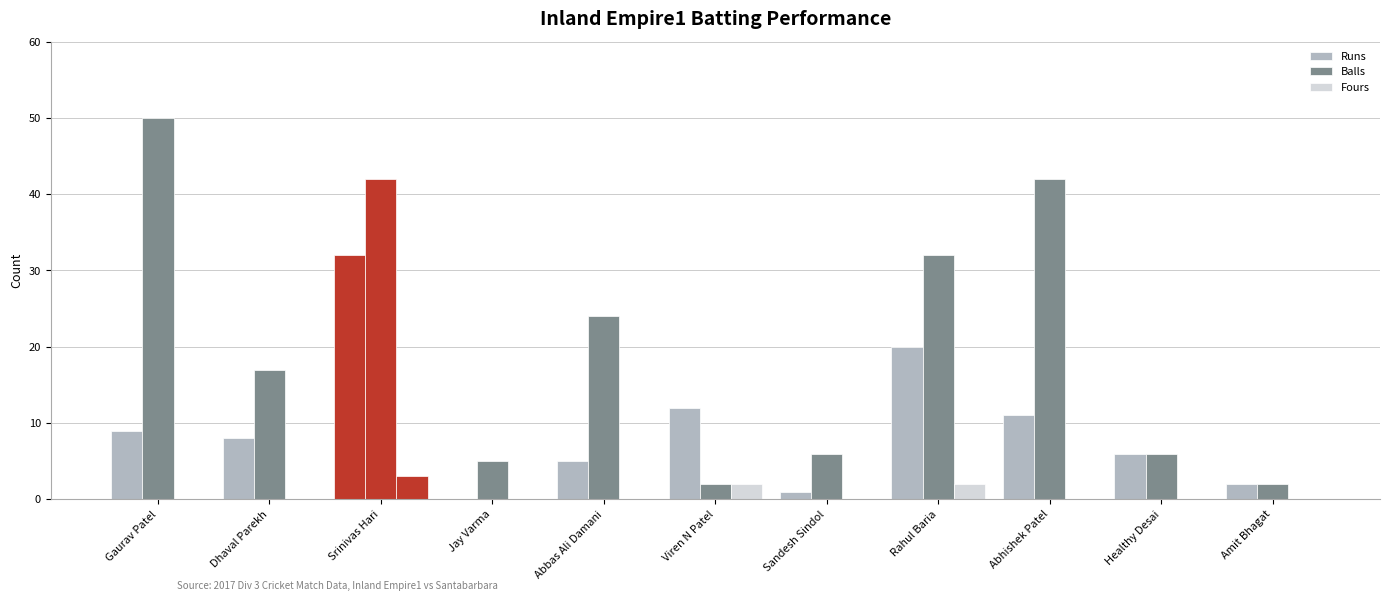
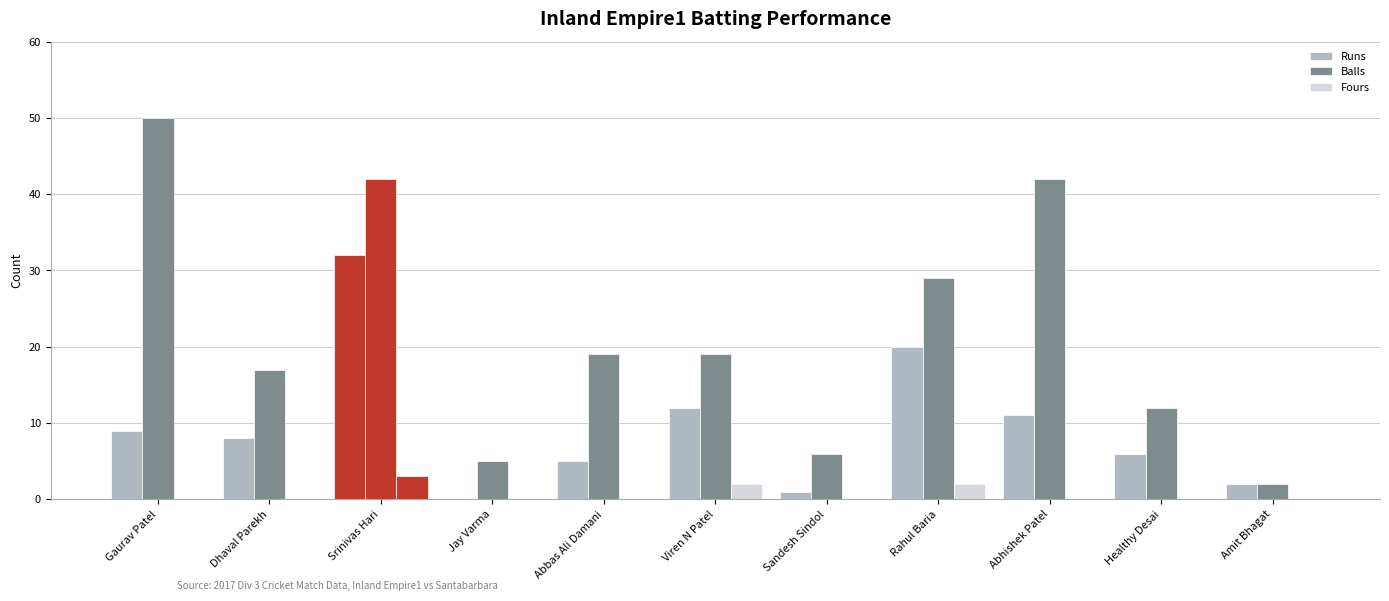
  {
    "Balls": {
      "Gaurav Patel": 50,
      "Dhaval Parekh": 17,
      "Srinivas Hari": 42,
      "Jay Varma": 5,
-     "Abbas Ali Damani": 24,
-     "Viren N Patel": 2,
+     "Abbas Ali Damani": 19,
+     "Viren N Patel": 19,
      "Sandesh Sindol": 6,
-     "Rahul Baria": 32,
+     "Rahul Baria": 29,
      "Abhishek Patel": 42,
-     "Healthy Desai": 6,
+     "Healthy Desai": 12,
      "Amit Bhagat": 2
    }
  }
